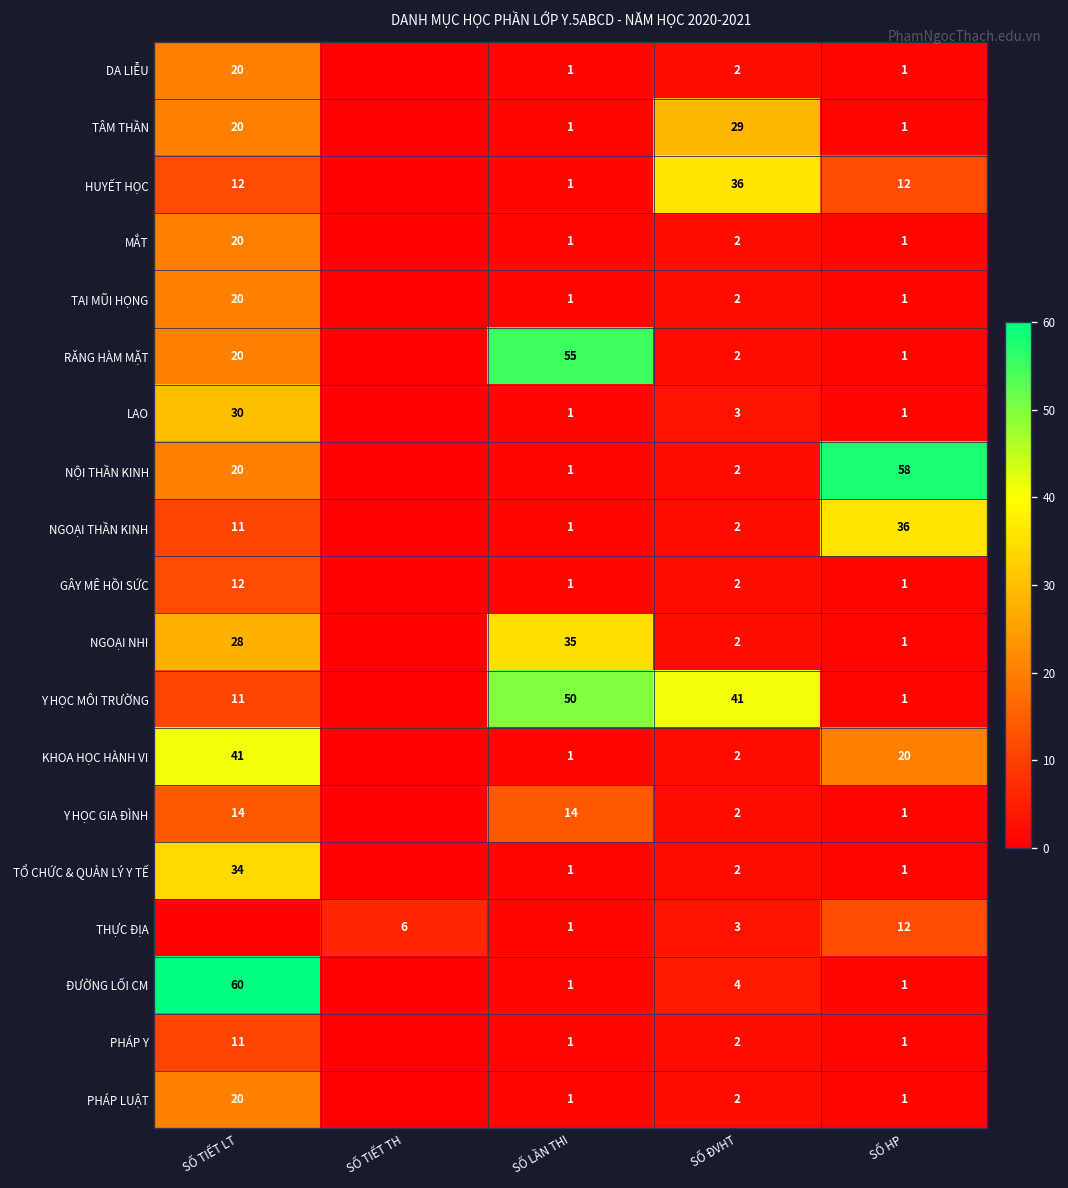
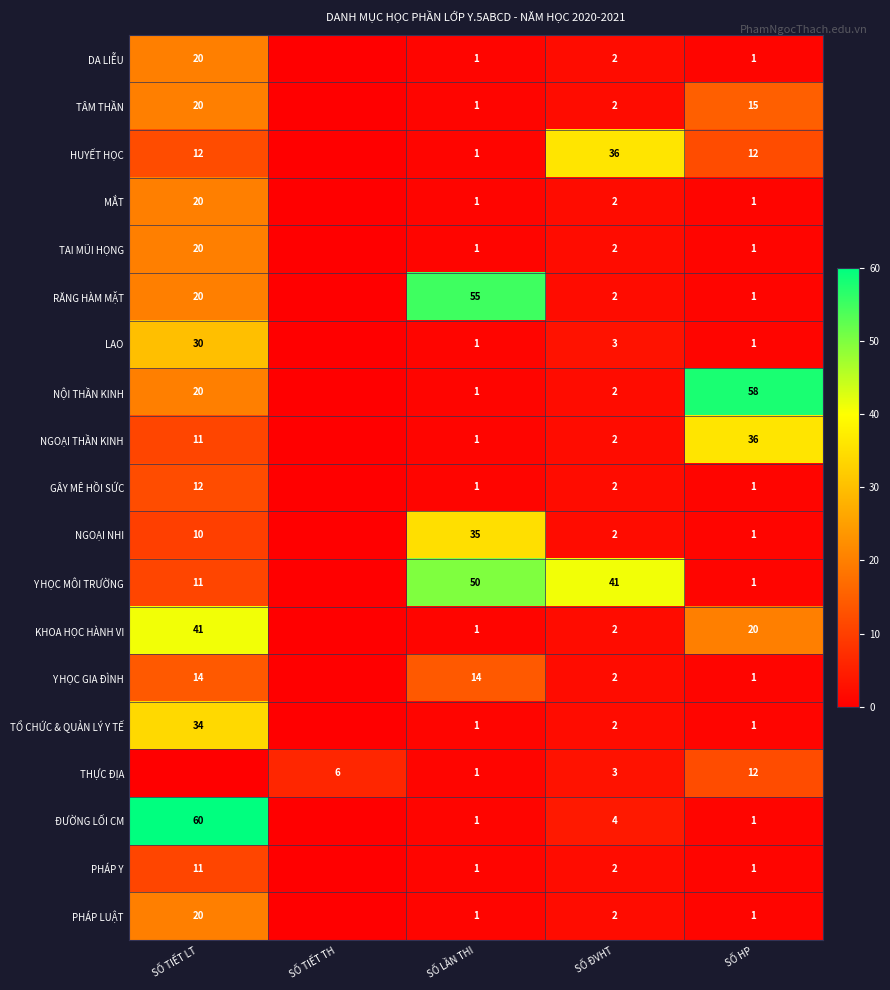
  {
    "DA LIỄU": {
      "SỐ TIẾT LT": 20,
      "SỐ LẦN THI": 1,
      "SỐ ĐVHT": 2,
      "SỐ HP": 1
    },
    "TÂM THẦN": {
      "SỐ TIẾT LT": 20,
      "SỐ LẦN THI": 1,
-     "SỐ ĐVHT": 29,
-     "SỐ HP": 1
+     "SỐ ĐVHT": 2,
+     "SỐ HP": 15
    },
    "HUYẾT HỌC": {
      "SỐ TIẾT LT": 12,
      "SỐ LẦN THI": 1,
      "SỐ ĐVHT": 36,
      "SỐ HP": 12
    },
    "MẮT": {
      "SỐ TIẾT LT": 20,
      "SỐ LẦN THI": 1,
      "SỐ ĐVHT": 2,
      "SỐ HP": 1
    },
    "TAI MŨI HỌNG": {
      "SỐ TIẾT LT": 20,
      "SỐ LẦN THI": 1,
      "SỐ ĐVHT": 2,
      "SỐ HP": 1
    },
    "RĂNG HÀM MẶT": {
      "SỐ TIẾT LT": 20,
      "SỐ LẦN THI": 55,
      "SỐ ĐVHT": 2,
      "SỐ HP": 1
    },
    "LAO": {
      "SỐ TIẾT LT": 30,
      "SỐ LẦN THI": 1,
      "SỐ ĐVHT": 3,
      "SỐ HP": 1
    },
    "NỘI THẦN KINH": {
      "SỐ TIẾT LT": 20,
      "SỐ LẦN THI": 1,
      "SỐ ĐVHT": 2,
      "SỐ HP": 58
    },
    "NGOẠI THẦN KINH": {
      "SỐ TIẾT LT": 11,
      "SỐ LẦN THI": 1,
      "SỐ ĐVHT": 2,
      "SỐ HP": 36
    },
    "GÂY MÊ HỒI SỨC": {
      "SỐ TIẾT LT": 12,
      "SỐ LẦN THI": 1,
      "SỐ ĐVHT": 2,
      "SỐ HP": 1
    },
    "NGOẠI NHI": {
-     "SỐ TIẾT LT": 28,
+     "SỐ TIẾT LT": 10,
      "SỐ LẦN THI": 35,
      "SỐ ĐVHT": 2,
      "SỐ HP": 1
    },
    "Y HỌC MÔI TRƯỜNG": {
      "SỐ TIẾT LT": 11,
      "SỐ LẦN THI": 50,
      "SỐ ĐVHT": 41,
      "SỐ HP": 1
    },
    "KHOA HỌC HÀNH VI": {
      "SỐ TIẾT LT": 41,
      "SỐ LẦN THI": 1,
      "SỐ ĐVHT": 2,
      "SỐ HP": 20
    },
    "Y HỌC GIA ĐÌNH": {
      "SỐ TIẾT LT": 14,
      "SỐ LẦN THI": 14,
      "SỐ ĐVHT": 2,
      "SỐ HP": 1
    },
    "TỔ CHỨC & QUẢN LÝ Y TẾ": {
      "SỐ TIẾT LT": 34,
      "SỐ LẦN THI": 1,
      "SỐ ĐVHT": 2,
      "SỐ HP": 1
    },
    "THỰC ĐỊA": {
      "SỐ TIẾT TH": 6,
      "SỐ LẦN THI": 1,
      "SỐ ĐVHT": 3,
      "SỐ HP": 12
    },
    "ĐƯỜNG LỐI CM": {
      "SỐ TIẾT LT": 60,
      "SỐ LẦN THI": 1,
      "SỐ ĐVHT": 4,
      "SỐ HP": 1
    },
    "PHÁP Y": {
      "SỐ TIẾT LT": 11,
      "SỐ LẦN THI": 1,
      "SỐ ĐVHT": 2,
      "SỐ HP": 1
    },
    "PHÁP LUẬT": {
      "SỐ TIẾT LT": 20,
      "SỐ LẦN THI": 1,
      "SỐ ĐVHT": 2,
      "SỐ HP": 1
    }
  }
